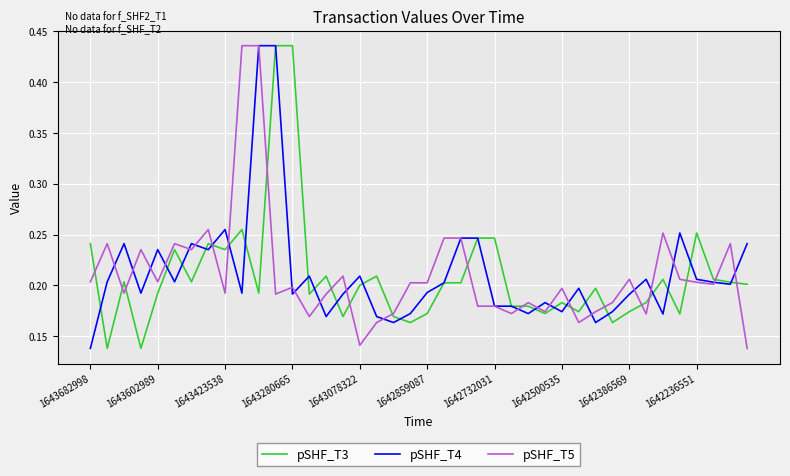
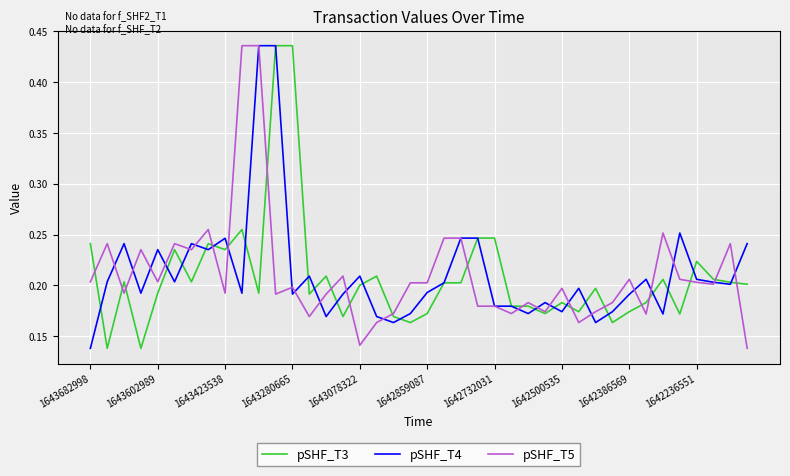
  {
    "pSHF_T3": {
      "1643682998": 0.241,
      "1643602989": 0.192,
      "1643423538": 0.235,
      "1643280665": 0.436,
      "1643078322": 0.200,
      "1642859087": 0.172,
      "1642732031": 0.246,
      "1642500535": 0.183,
      "1642386569": 0.174,
-     "1642236551": 0.251
+     "1642236551": 0.224
    },
    "pSHF_T4": {
      "1643682998": 0.138,
      "1643602989": 0.235,
-     "1643423538": 0.255,
+     "1643423538": 0.246,
      "1643280665": 0.191,
      "1643078322": 0.209,
      "1642859087": 0.193,
      "1642500535": 0.174,
      "1642386569": 0.191,
      "1642236551": 0.206
    },
    "pSHF_T5": {
      "1643682998": 0.204,
      "1643602989": 0.204,
      "1643423538": 0.192,
      "1643280665": 0.198,
      "1643078322": 0.141,
      "1642859087": 0.203,
      "1642500535": 0.197,
      "1642386569": 0.206,
      "1642236551": 0.203
    }
  }
